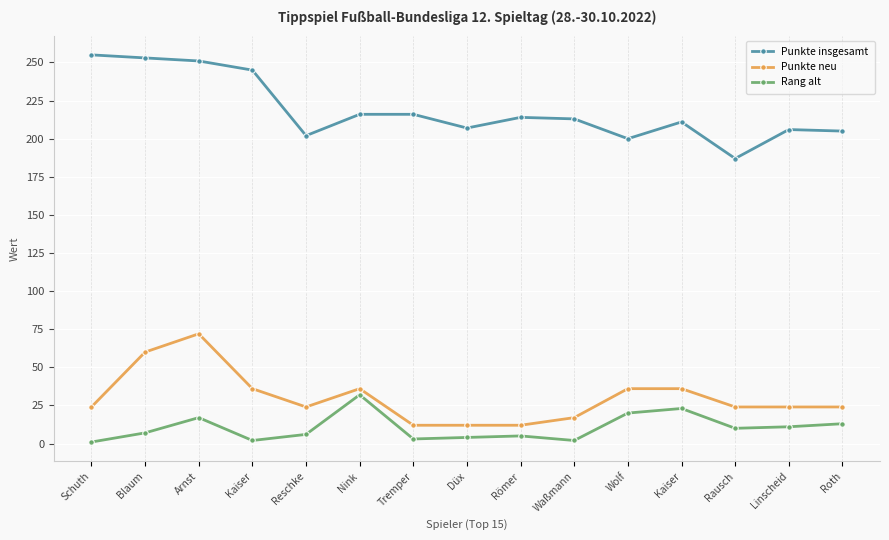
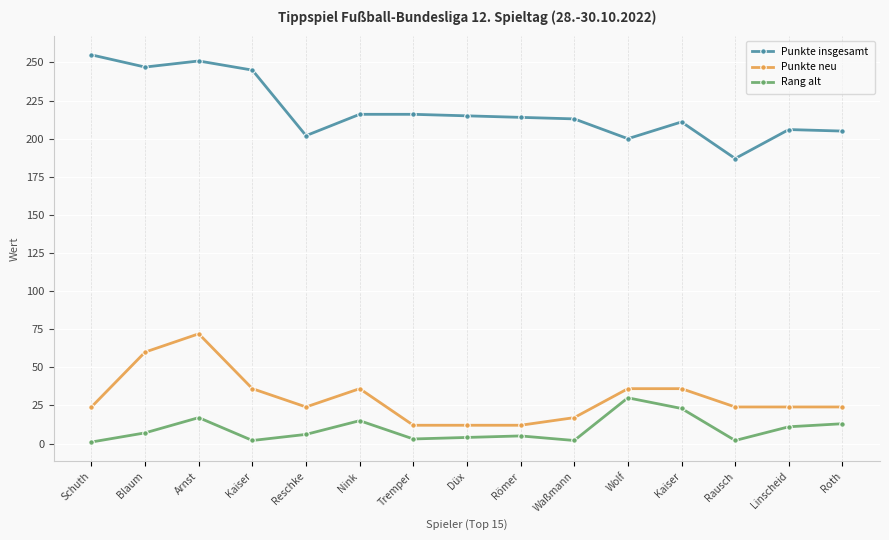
  {
    "Punkte insgesamt": {
      "Schuth": 255,
-     "Blaum": 253,
+     "Blaum": 247,
      "Arnst": 251,
      "Reschke": 202,
      "Nink": 216,
      "Tremper": 216,
-     "Düx": 207,
+     "Düx": 215,
      "Römer": 214,
      "Waßmann": 213,
      "Wolf": 200,
      "Rausch": 187,
      "Linscheid": 206,
      "Roth": 205
    },
    "Punkte neu": {
      "Schuth": 24,
      "Blaum": 60,
      "Arnst": 72,
      "Reschke": 24,
      "Nink": 36,
      "Tremper": 12,
      "Düx": 12,
      "Römer": 12,
      "Waßmann": 17,
      "Wolf": 36,
      "Rausch": 24,
      "Linscheid": 24,
      "Roth": 24
    },
    "Rang alt": {
      "Schuth": 1,
      "Blaum": 7,
      "Arnst": 17,
      "Reschke": 6,
-     "Nink": 32,
+     "Nink": 15,
      "Tremper": 3,
      "Düx": 4,
      "Römer": 5,
      "Waßmann": 2,
-     "Wolf": 20,
-     "Rausch": 10,
+     "Wolf": 30,
+     "Rausch": 2,
      "Linscheid": 11,
      "Roth": 13
    }
  }
